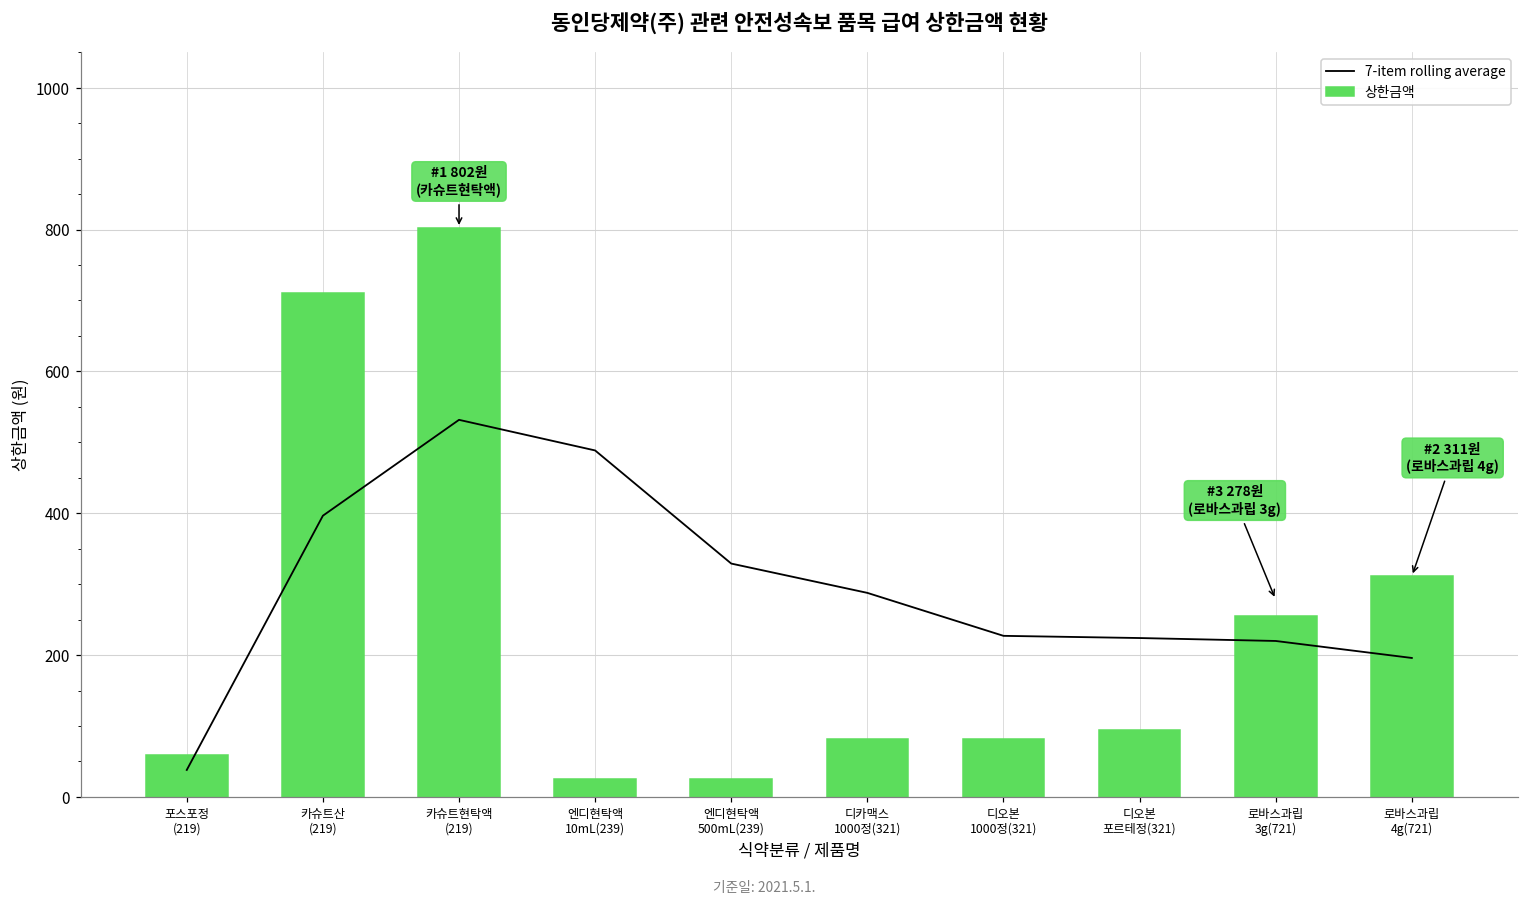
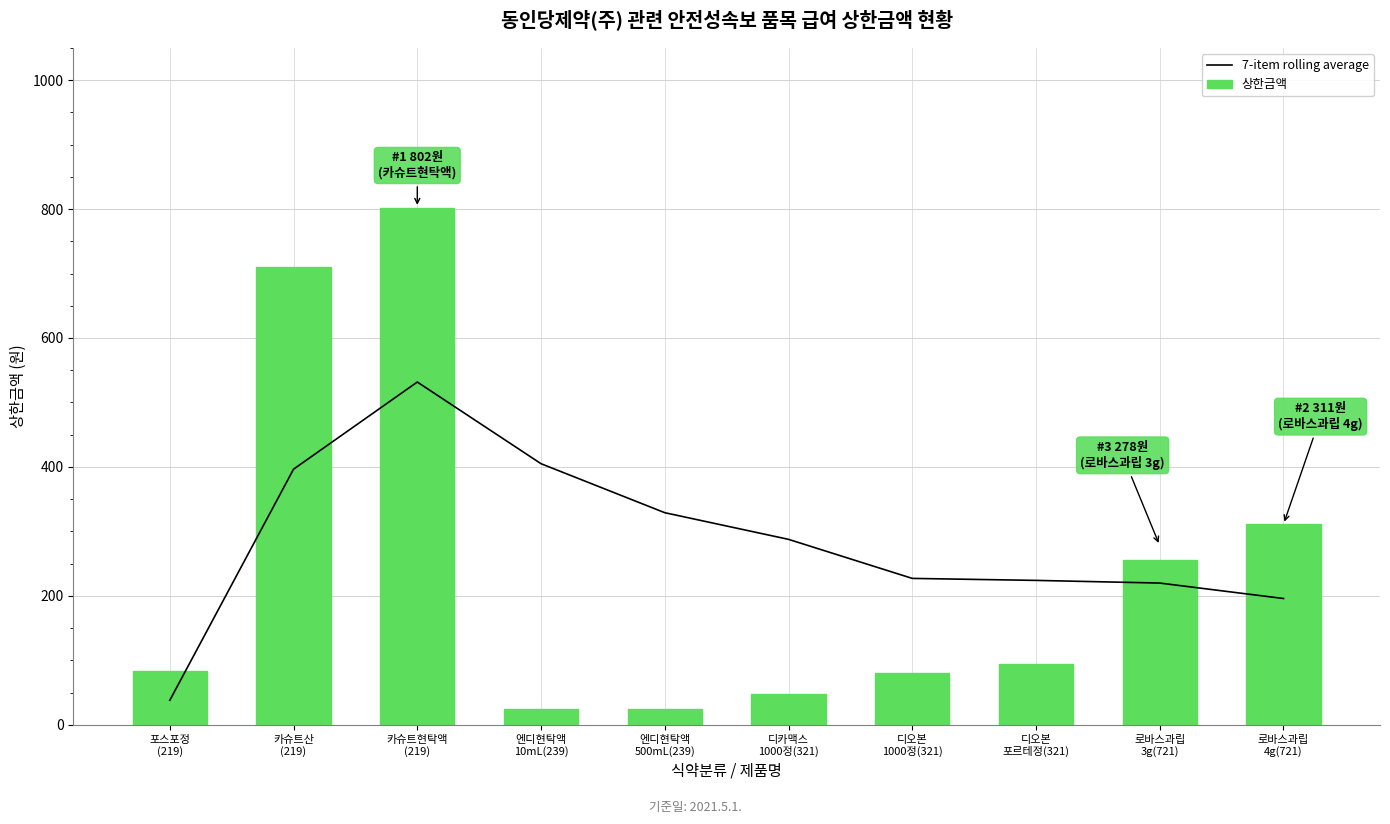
  {
    "상한금액": {
-     "포스포정 (219)": 60,
+     "포스포정 (219)": 80,
      "카슈트산 (219)": 710,
      "엔디현탁액 10mL(239)": 30,
      "엔디현탁액 500mL(239)": 30,
-     "디카맥스 1000정(321)": 80,
+     "디카맥스 1000정(321)": 50,
      "디오본 1000정(321)": 80,
      "디오본 포르테정(321)": 90
    },
    "7-item rolling average": {
      "포스포정 (219)": 40,
      "카슈트산 (219)": 400,
      "카슈트현탁액 (219)": 530,
-     "엔디현탁액 10mL(239)": 490,
+     "엔디현탁액 10mL(239)": 410,
      "엔디현탁액 500mL(239)": 330,
      "디카맥스 1000정(321)": 290,
      "디오본 1000정(321)": 230,
      "디오본 포르테정(321)": 220,
      "로바스과립 3g(721)": 220,
      "로바스과립 4g(721)": 200
    }
  }
